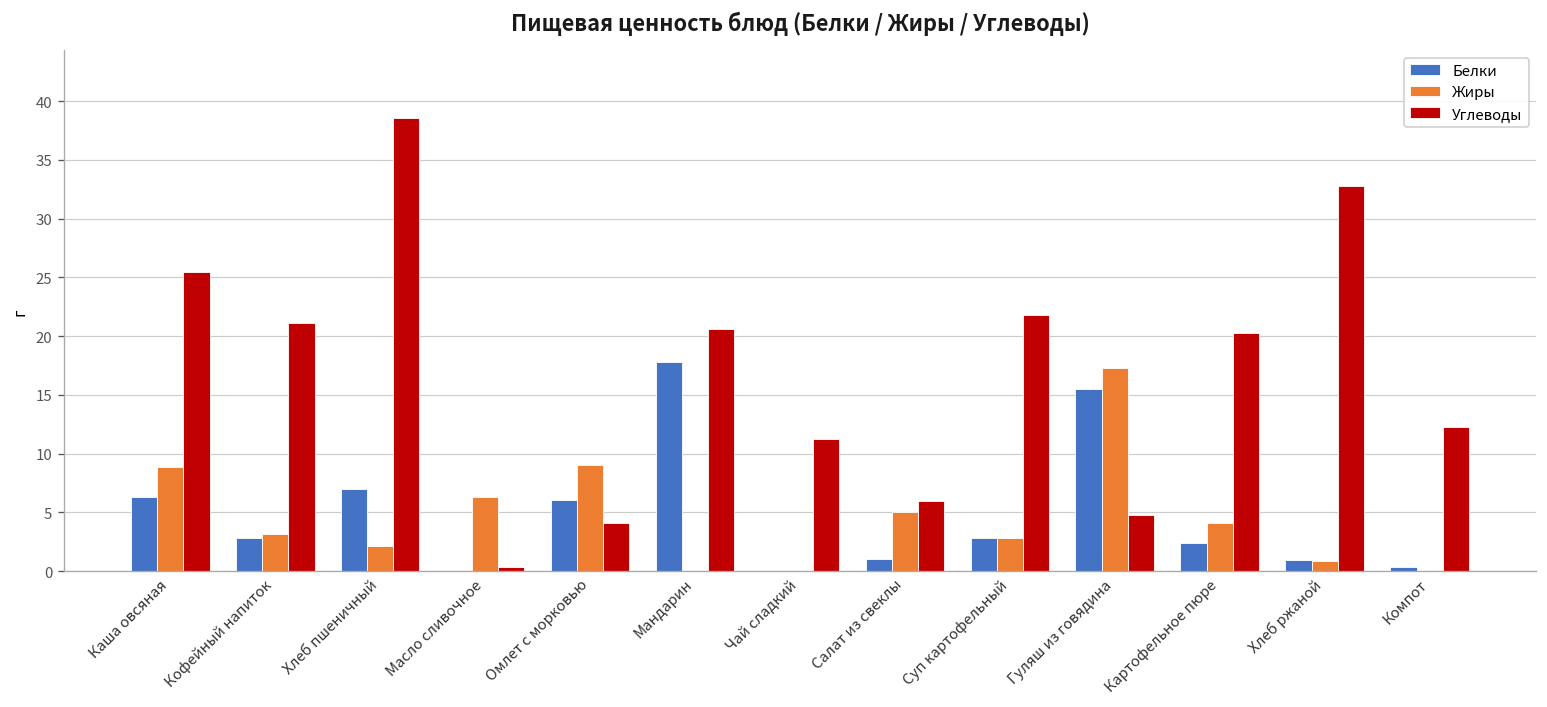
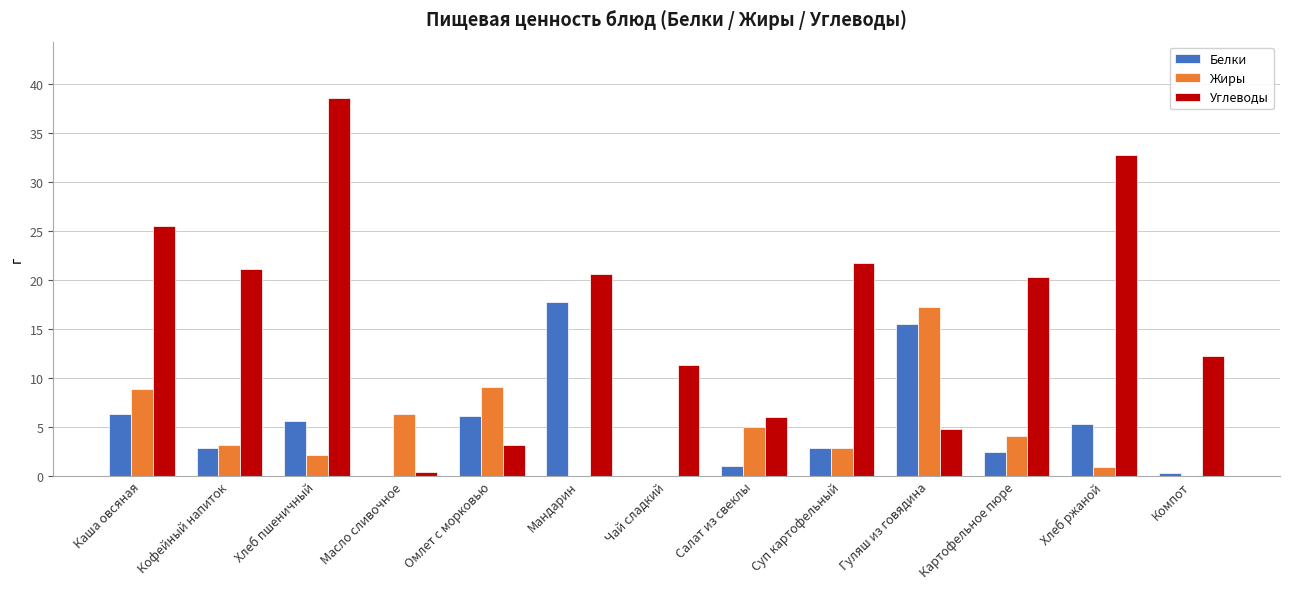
  {
    "Белки": {
      "Каша овсяная": 6,
      "Кофейный напиток": 3,
-     "Хлеб пшеничный": 7,
+     "Хлеб пшеничный": 6,
      "Омлет с морковью": 6,
      "Мандарин": 18,
      "Чай сладкий": 0,
      "Салат из свеклы": 1,
      "Суп картофельный": 3,
      "Гуляш из говядина": 15,
      "Картофельное пюре": 2,
-     "Хлеб ржаной": 1,
+     "Хлеб ржаной": 5,
      "Компот": 0
    },
    "Жиры": {
      "Каша овсяная": 9,
      "Кофейный напиток": 3,
      "Хлеб пшеничный": 2,
      "Масло сливочное": 6,
      "Омлет с морковью": 9,
      "Мандарин": 0,
      "Чай сладкий": 0,
      "Салат из свеклы": 5,
      "Суп картофельный": 3,
      "Гуляш из говядина": 17,
      "Картофельное пюре": 4,
      "Хлеб ржаной": 1,
      "Компот": 0
    },
    "Углеводы": {
      "Каша овсяная": 25,
      "Кофейный напиток": 21,
      "Хлеб пшеничный": 39,
      "Масло сливочное": 0,
-     "Омлет с морковью": 4,
+     "Омлет с морковью": 3,
      "Мандарин": 21,
      "Чай сладкий": 11,
      "Салат из свеклы": 6,
      "Суп картофельный": 22,
      "Гуляш из говядина": 5,
      "Картофельное пюре": 20,
      "Хлеб ржаной": 33,
      "Компот": 12
    }
  }
